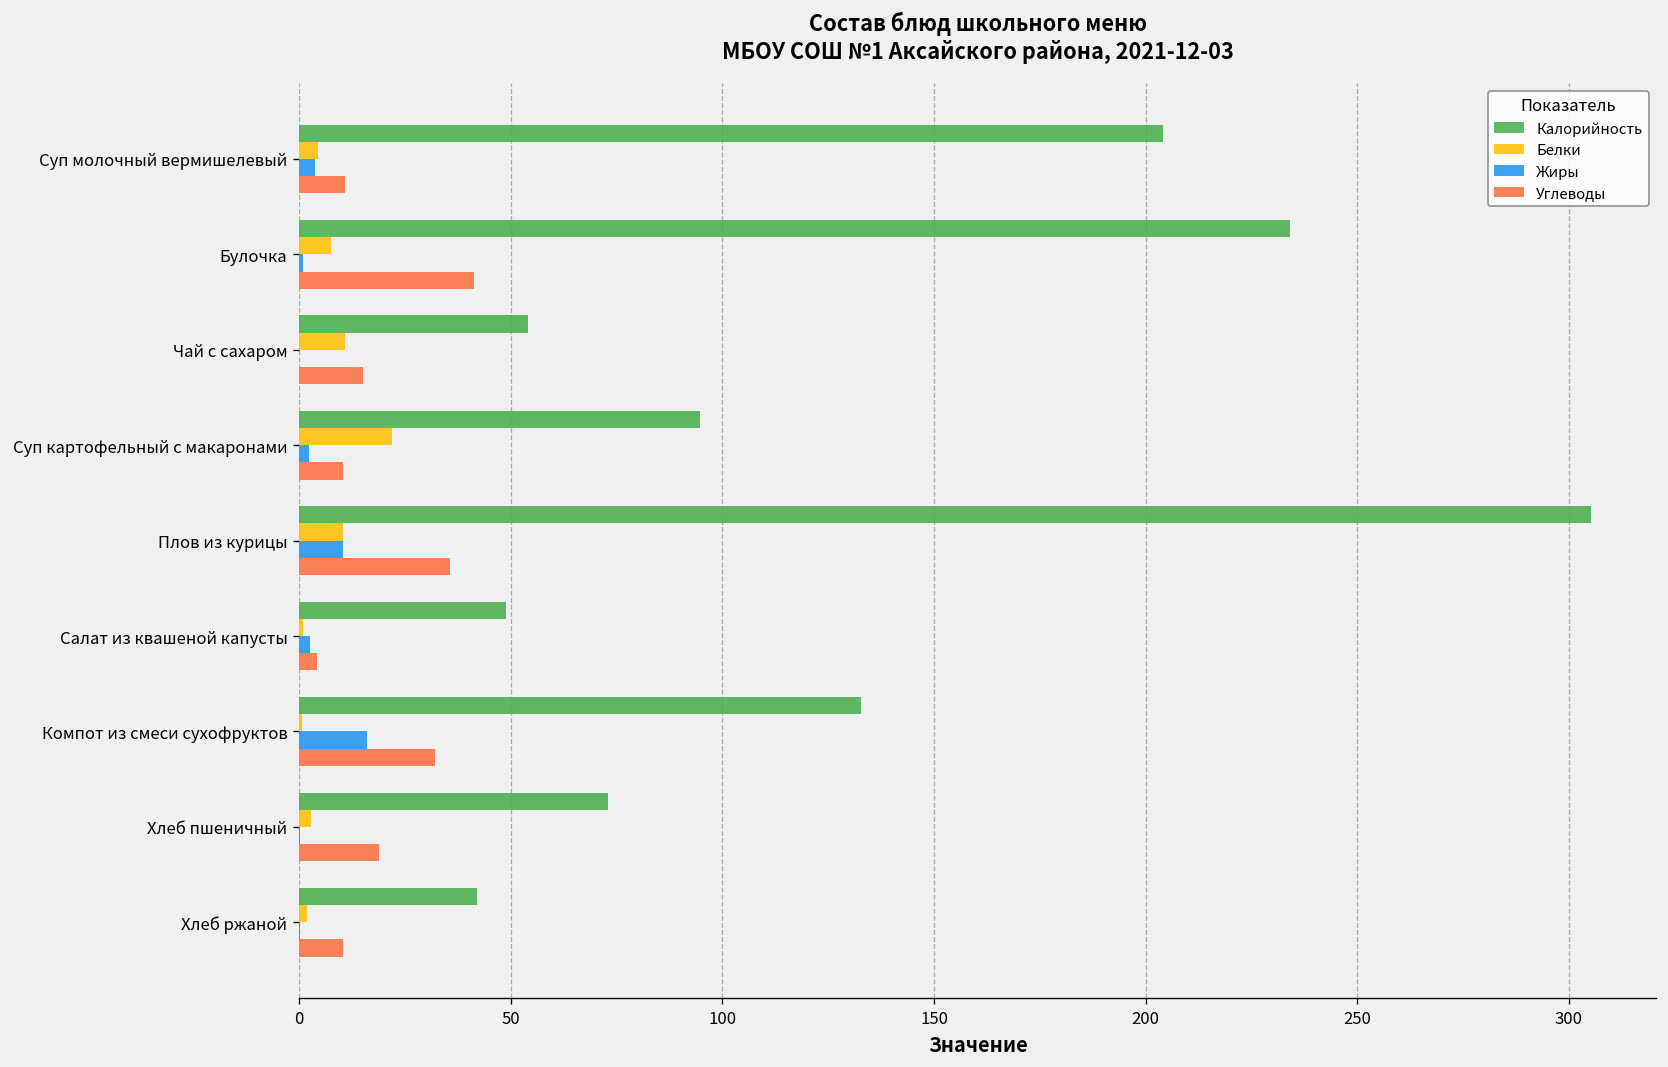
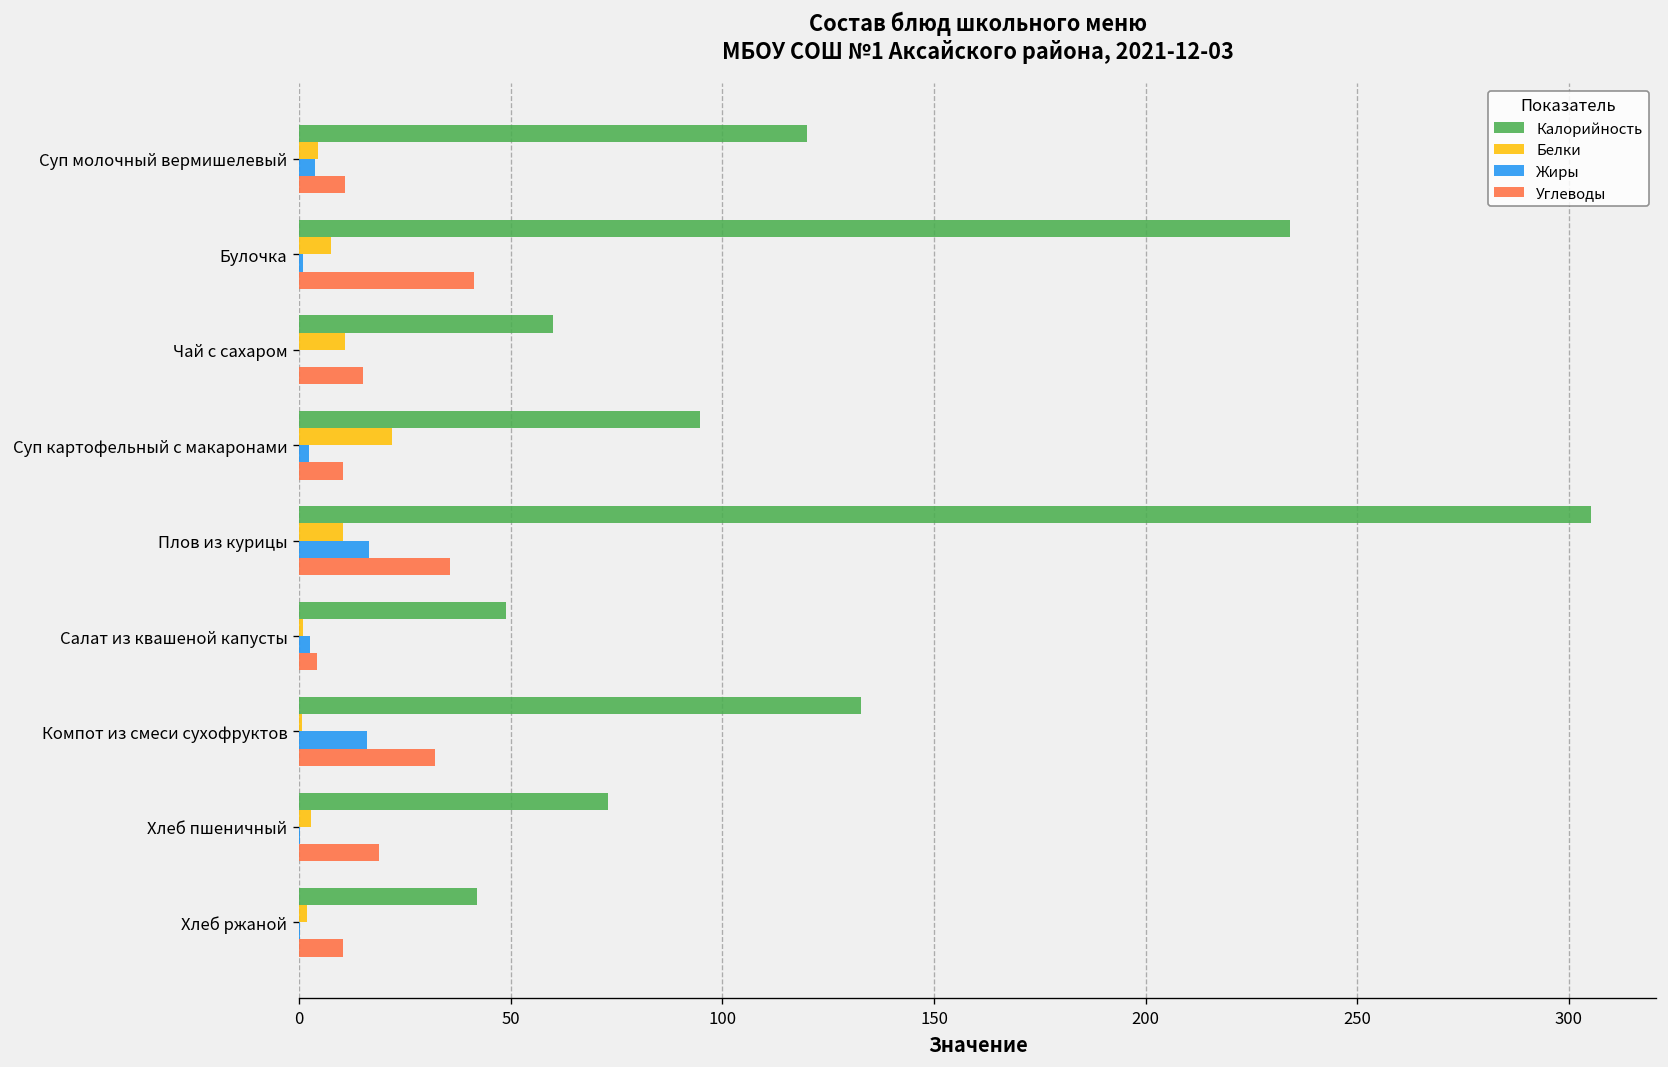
  {
    "Калорийность": {
-     "Суп молочный вермишелевый": 204,
+     "Суп молочный вермишелевый": 120,
      "Булочка": 234,
-     "Чай с сахаром": 54,
+     "Чай с сахаром": 60,
      "Суп картофельный с макаронами": 95,
      "Плов из курицы": 305,
      "Салат из квашеной капусты": 49,
      "Компот из смеси сухофруктов": 133,
      "Хлеб пшеничный": 73,
      "Хлеб ржаной": 42
    },
    "Белки": {
      "Суп молочный вермишелевый": 4,
      "Булочка": 8,
      "Чай с сахаром": 11,
      "Суп картофельный с макаронами": 22,
      "Плов из курицы": 10,
      "Салат из квашеной капусты": 1,
      "Хлеб пшеничный": 3,
      "Хлеб ржаной": 2
    },
    "Жиры": {
      "Суп молочный вермишелевый": 4,
      "Булочка": 1,
      "Суп картофельный с макаронами": 2,
-     "Плов из курицы": 10,
+     "Плов из курицы": 17,
      "Салат из квашеной капусты": 3,
      "Компот из смеси сухофруктов": 16
    },
    "Углеводы": {
      "Суп молочный вермишелевый": 11,
      "Булочка": 41,
      "Чай с сахаром": 15,
      "Суп картофельный с макаронами": 10,
      "Плов из курицы": 36,
      "Салат из квашеной капусты": 4,
      "Компот из смеси сухофруктов": 32,
      "Хлеб пшеничный": 19,
      "Хлеб ржаной": 10
    }
  }
